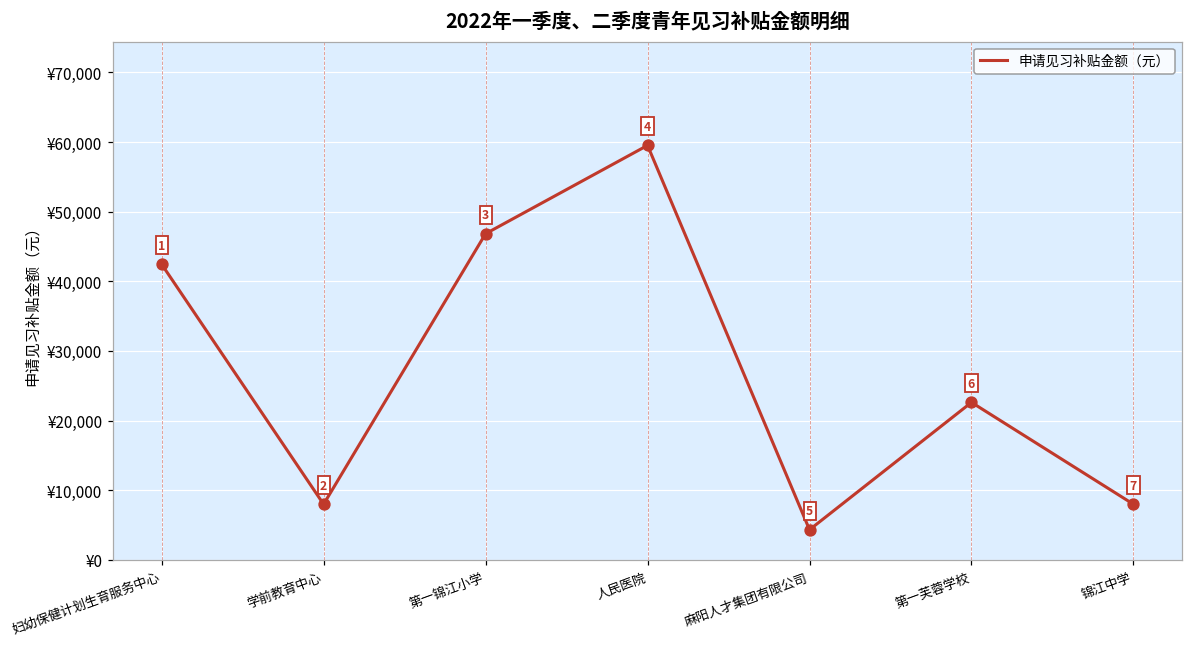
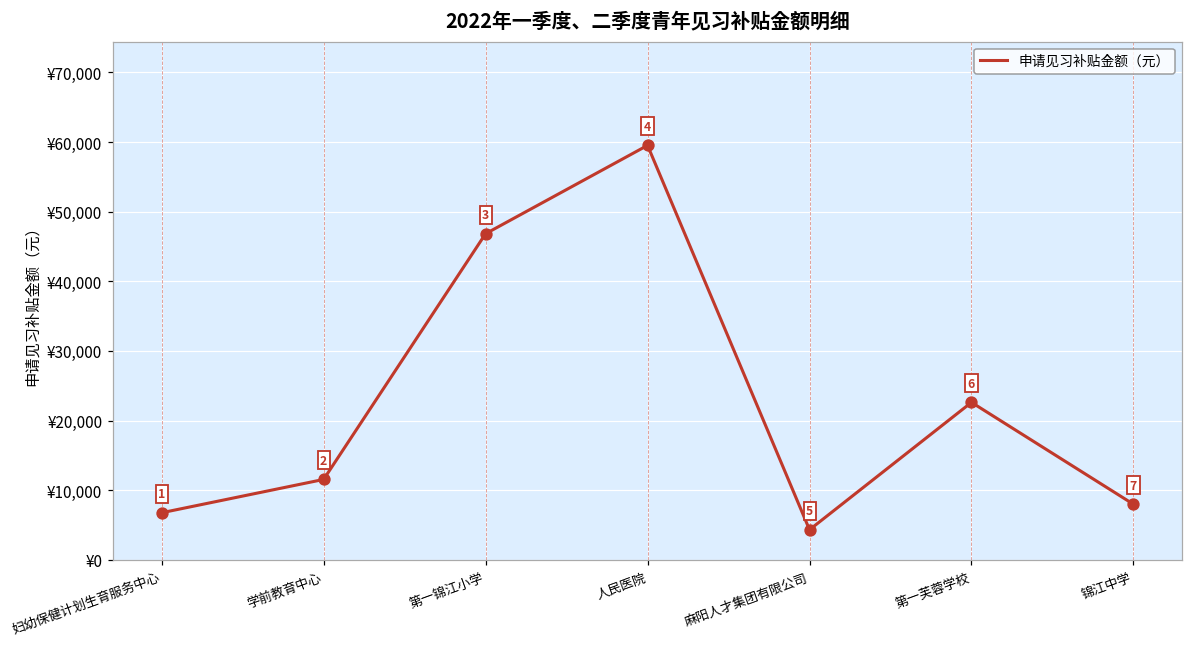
  {
-   "妇幼保健计划生育服务中心": "¥42,000",
-   "学前教育中心": "¥8,000"
+   "妇幼保健计划生育服务中心": "¥7,000",
+   "学前教育中心": "¥12,000"
  }
